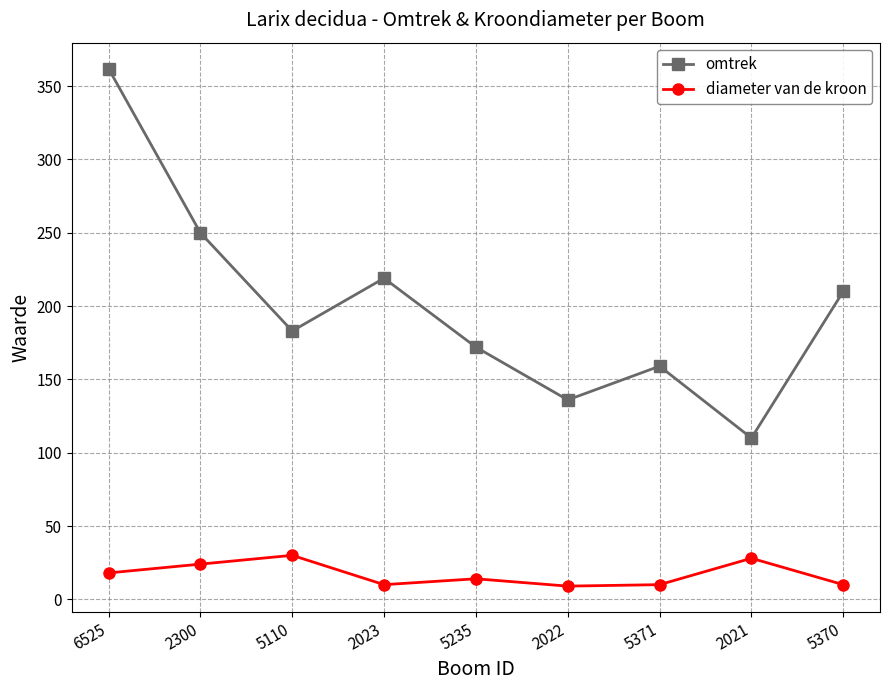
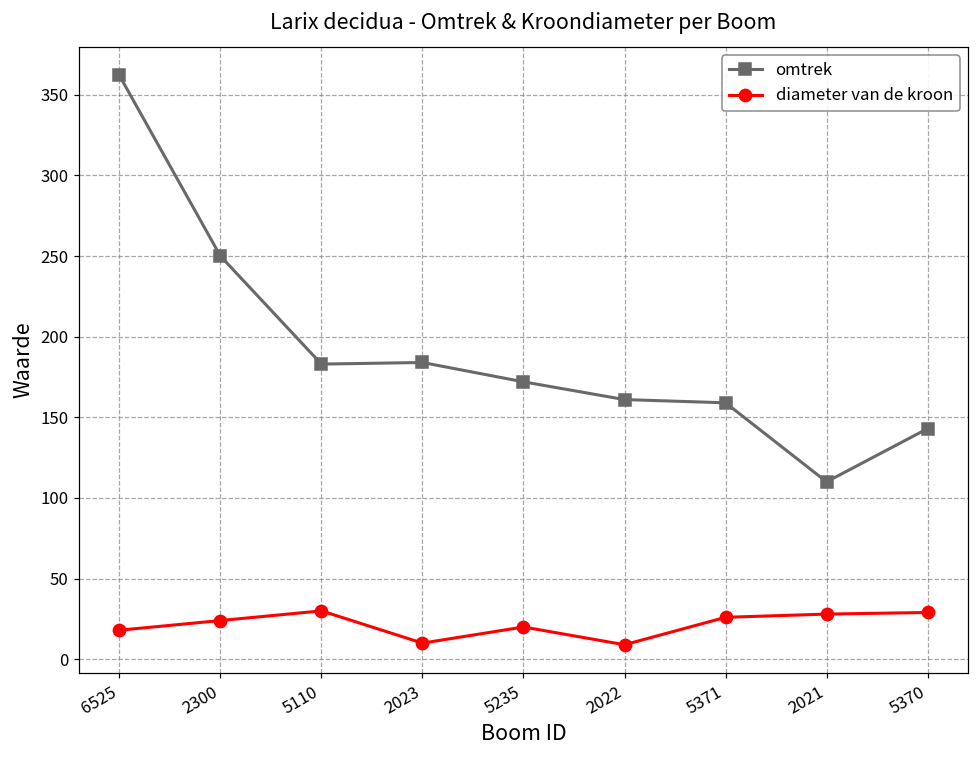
  {
    "omtrek": {
      "6525": 362,
      "2300": 250,
      "5110": 183,
-     "2023": 219,
+     "2023": 184,
      "5235": 172,
-     "2022": 136,
+     "2022": 161,
      "5371": 159,
      "2021": 110,
-     "5370": 210
+     "5370": 143
    },
    "diameter van de kroon": {
      "6525": 18,
      "2300": 24,
      "5110": 30,
      "2023": 10,
-     "5235": 14,
+     "5235": 20,
      "2022": 9,
-     "5371": 10,
+     "5371": 26,
      "2021": 28,
-     "5370": 10
+     "5370": 29
    }
  }
